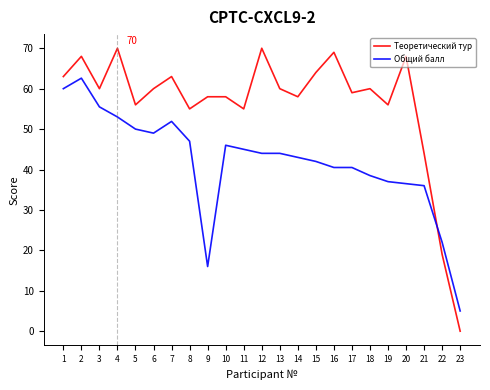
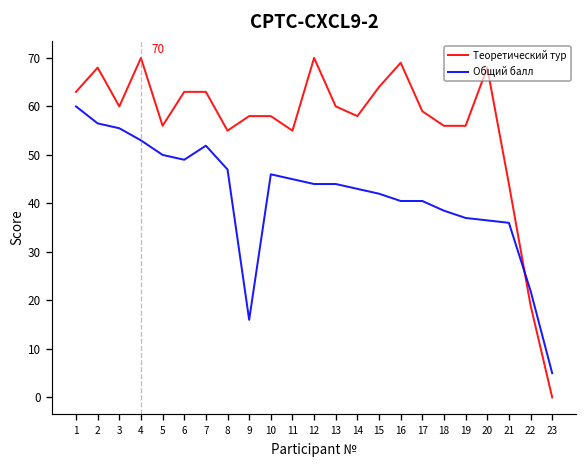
  {
    "Теоретический тур": {
      "1": 63,
      "2": 68,
      "3": 60,
      "5": 56,
-     "6": 60,
+     "6": 63,
      "7": 63,
      "8": 55,
      "9": 58,
      "10": 58,
      "11": 55,
      "12": 70,
      "13": 60,
      "14": 58,
      "15": 64,
      "16": 69,
      "17": 59,
-     "18": 60,
+     "18": 56,
      "19": 56,
      "21": 44,
      "22": 19,
      "23": 0
    },
    "Общий балл": {
      "1": 60,
-     "2": 63,
+     "2": 57,
      "3": 56,
      "4": 53,
      "5": 50,
      "6": 49,
      "7": 52,
      "8": 47,
      "9": 16,
      "10": 46,
      "11": 45,
      "12": 44,
      "13": 44,
      "14": 43,
      "15": 42,
      "16": 41,
      "17": 41,
      "18": 39,
      "19": 37,
      "20": 37,
      "21": 36,
      "22": 22,
      "23": 5
    }
  }
